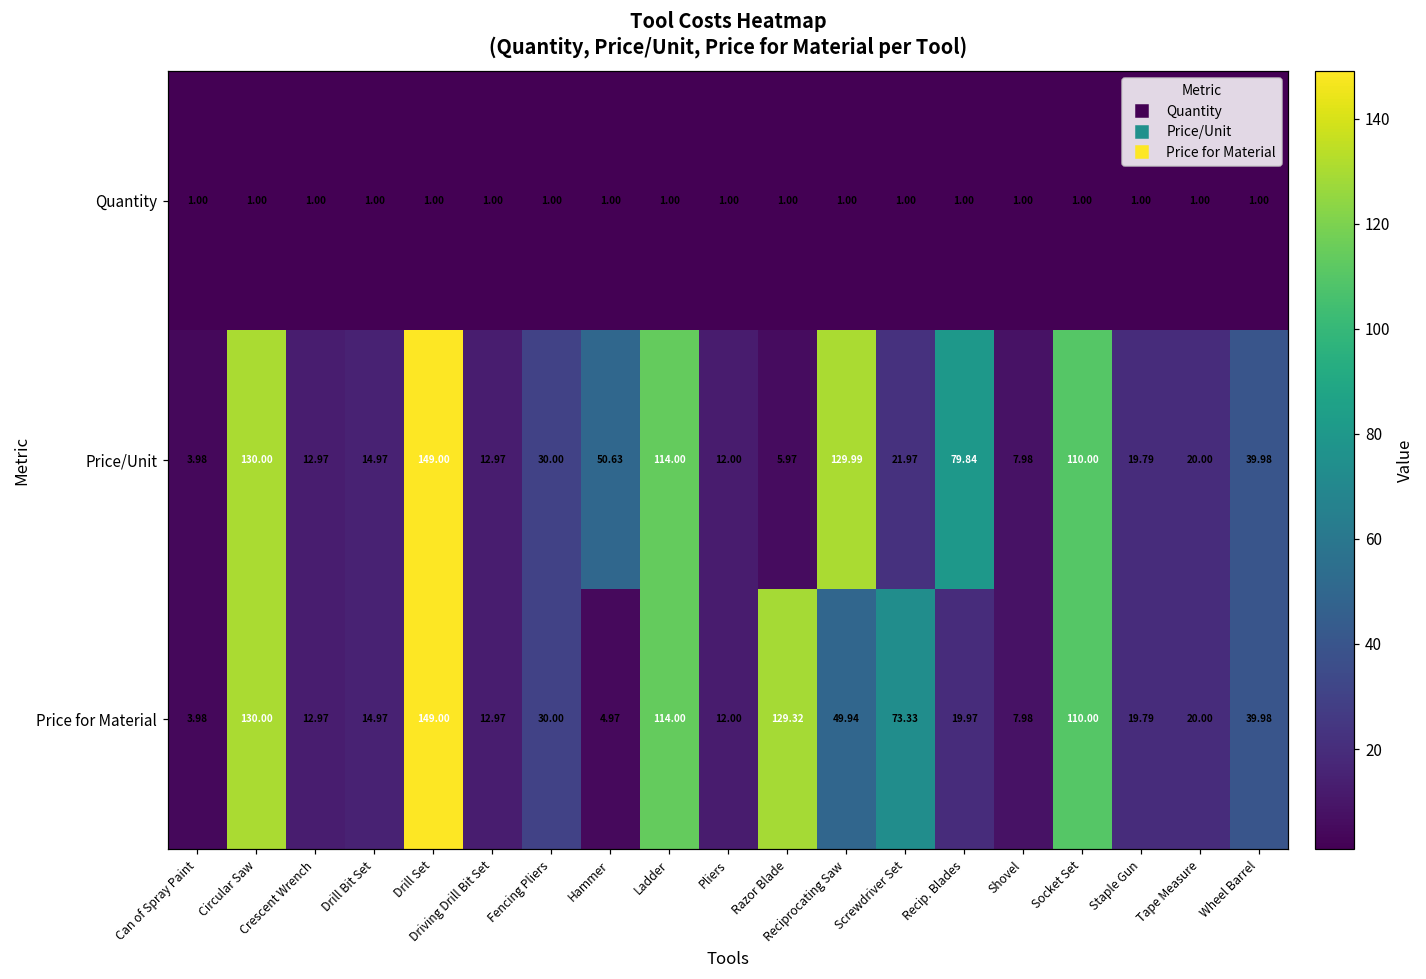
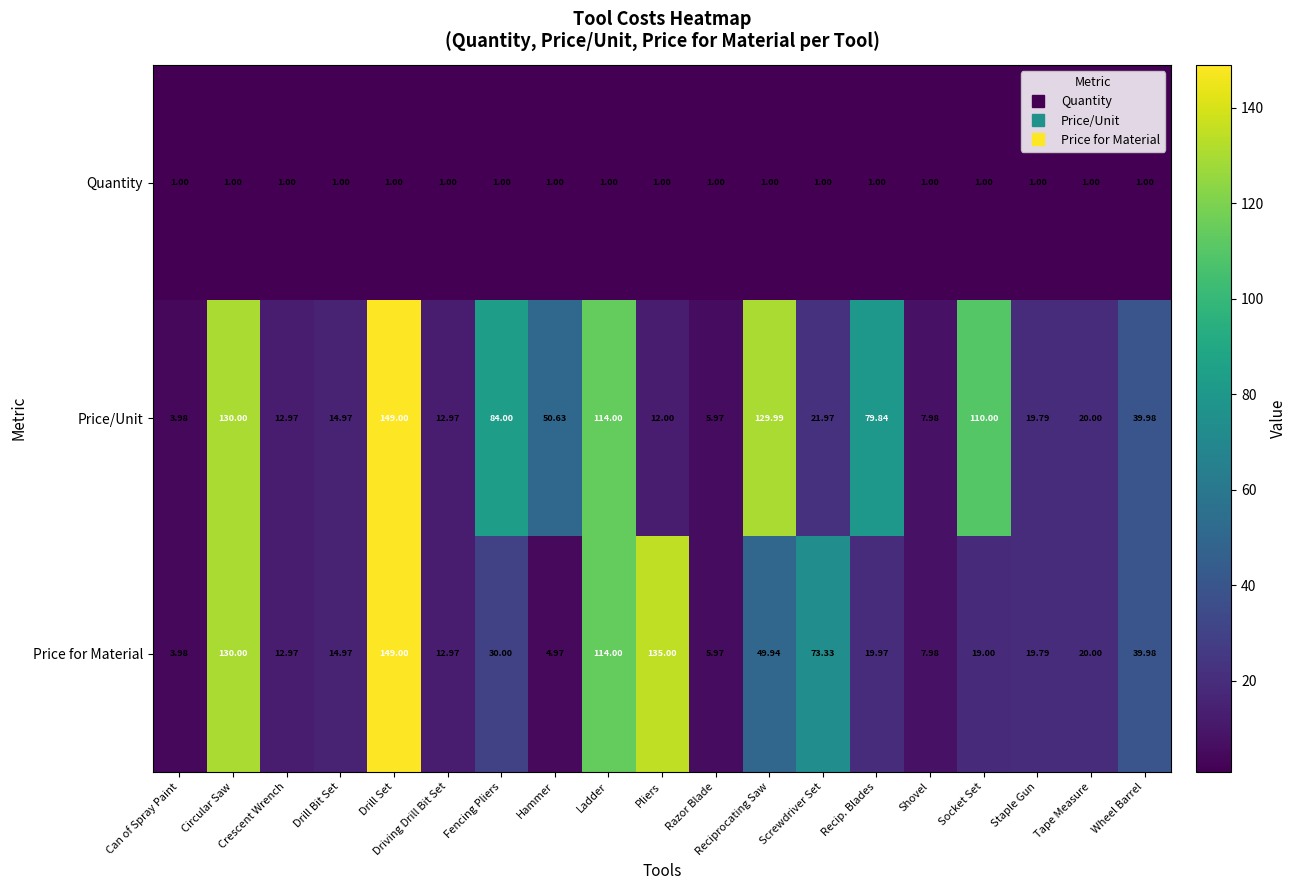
  {
    "Quantity": {
      "Can of Spray Paint": 1.00,
      "Circular Saw": 1.00,
      "Crescent Wrench": 1.00,
      "Drill Bit Set": 1.00,
      "Drill Set": 1.00,
      "Driving Drill Bit Set": 1.00,
      "Fencing Pliers": 1.00,
      "Hammer": 1.00,
      "Ladder": 1.00,
      "Pliers": 1.00,
      "Razor Blade": 1.00,
      "Reciprocating Saw": 1.00,
      "Screwdriver Set": 1.00,
      "Recip. Blades": 1.00,
      "Shovel": 1.00,
      "Socket Set": 1.00,
      "Staple Gun": 1.00,
      "Tape Measure": 1.00,
      "Wheel Barrel": 1.00
    },
    "Price/Unit": {
      "Can of Spray Paint": 3.98,
      "Circular Saw": 130.00,
      "Crescent Wrench": 12.97,
      "Drill Bit Set": 14.97,
      "Drill Set": 149.00,
      "Driving Drill Bit Set": 12.97,
-     "Fencing Pliers": 30.00,
+     "Fencing Pliers": 84.00,
      "Hammer": 50.63,
      "Ladder": 114.00,
      "Pliers": 12.00,
      "Razor Blade": 5.97,
      "Reciprocating Saw": 129.99,
      "Screwdriver Set": 21.97,
      "Recip. Blades": 79.84,
      "Shovel": 7.98,
      "Socket Set": 110.00,
      "Staple Gun": 19.79,
      "Tape Measure": 20.00,
      "Wheel Barrel": 39.98
    },
    "Price for Material": {
      "Can of Spray Paint": 3.98,
      "Circular Saw": 130.00,
      "Crescent Wrench": 12.97,
      "Drill Bit Set": 14.97,
      "Drill Set": 149.00,
      "Driving Drill Bit Set": 12.97,
      "Fencing Pliers": 30.00,
      "Hammer": 4.97,
      "Ladder": 114.00,
-     "Pliers": 12.00,
-     "Razor Blade": 129.32,
+     "Pliers": 135.00,
+     "Razor Blade": 5.97,
      "Reciprocating Saw": 49.94,
      "Screwdriver Set": 73.33,
      "Recip. Blades": 19.97,
      "Shovel": 7.98,
-     "Socket Set": 110.00,
+     "Socket Set": 19.00,
      "Staple Gun": 19.79,
      "Tape Measure": 20.00,
      "Wheel Barrel": 39.98
    }
  }
